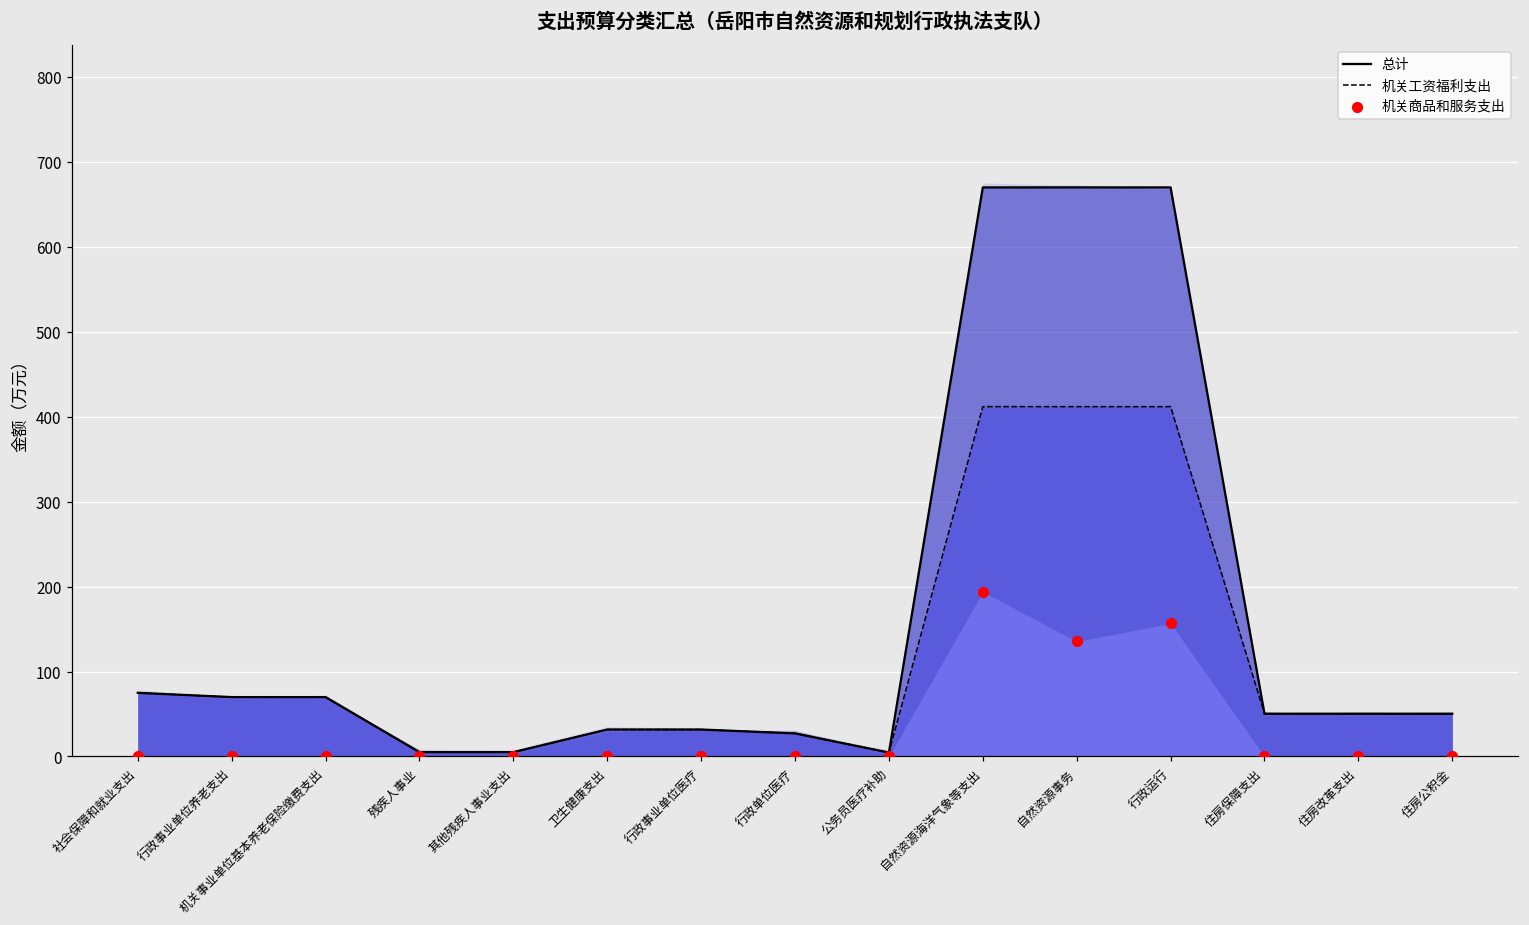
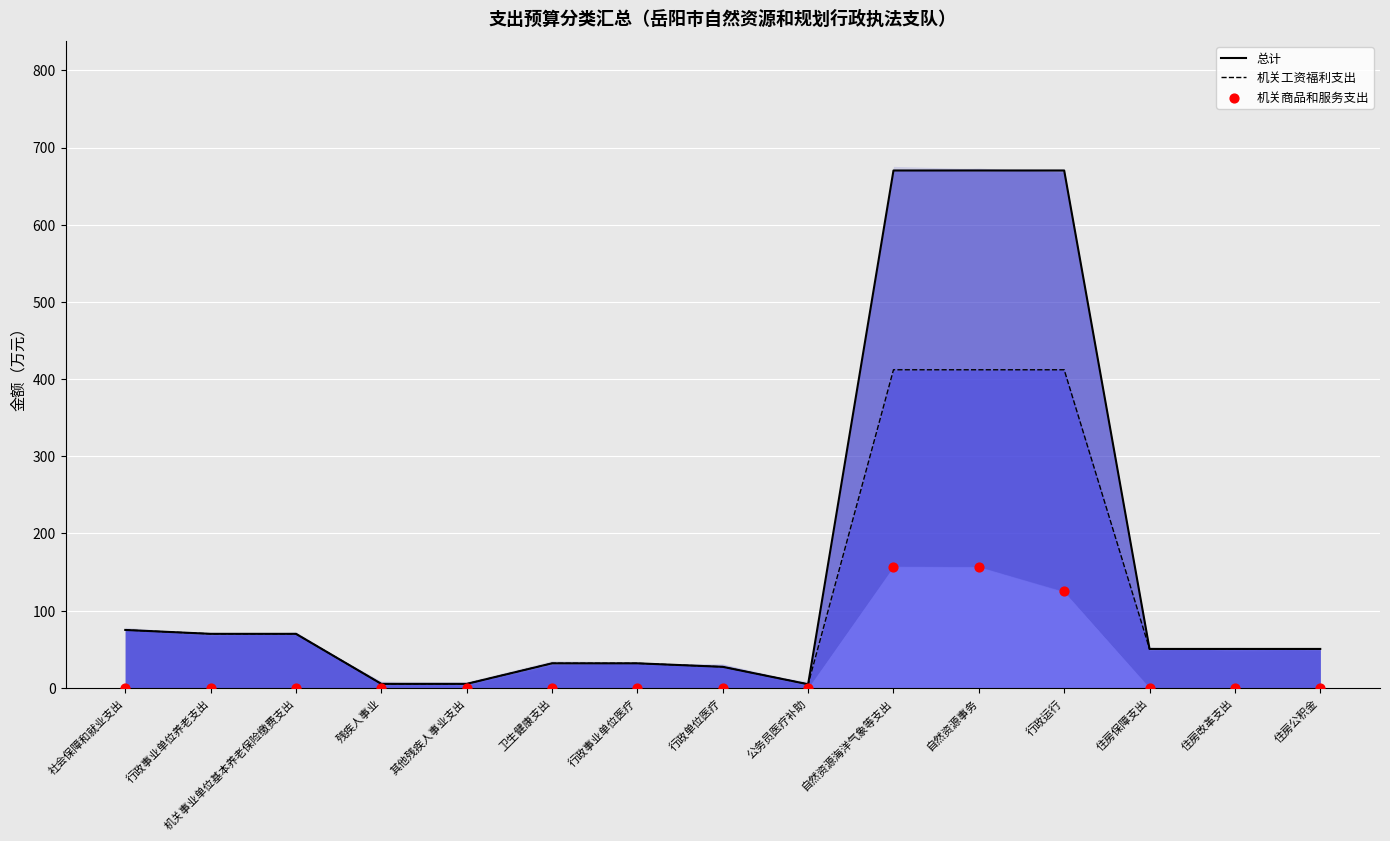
  {
    "机关商品和服务支出": {
-     "自然资源海洋气象等支出": 190,
-     "自然资源事务": 140,
-     "行政运行": 160
+     "自然资源海洋气象等支出": 160,
+     "自然资源事务": 160,
+     "行政运行": 120
    }
  }
